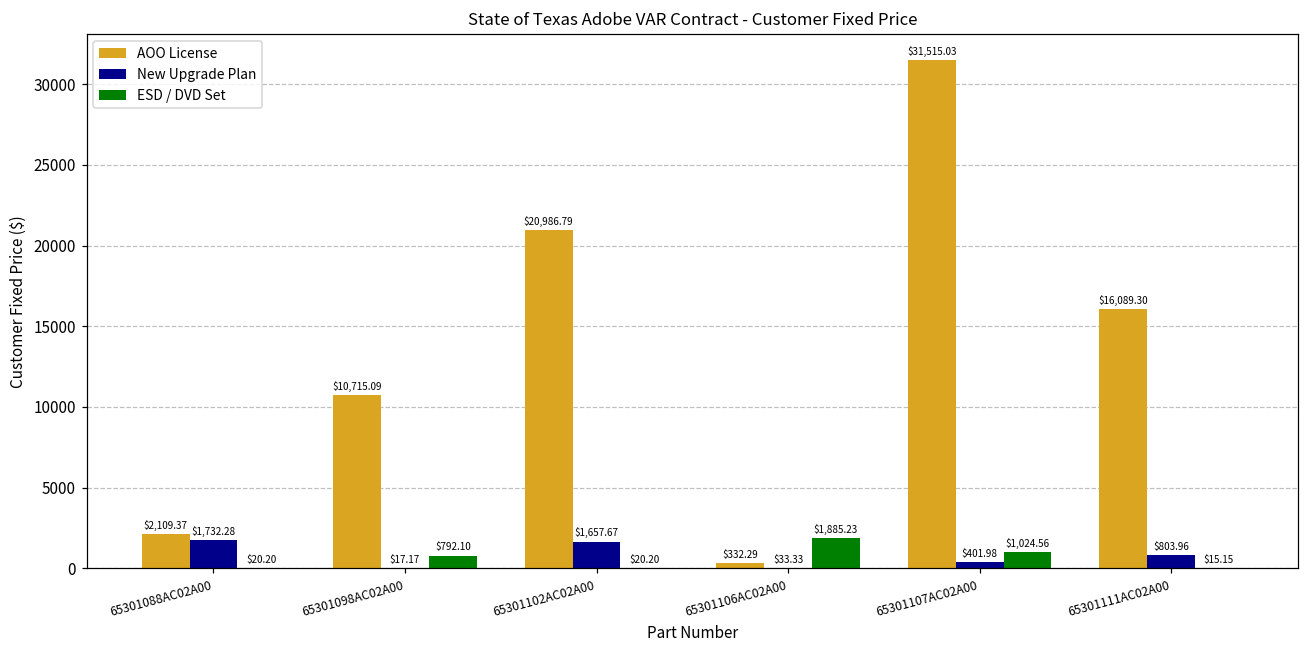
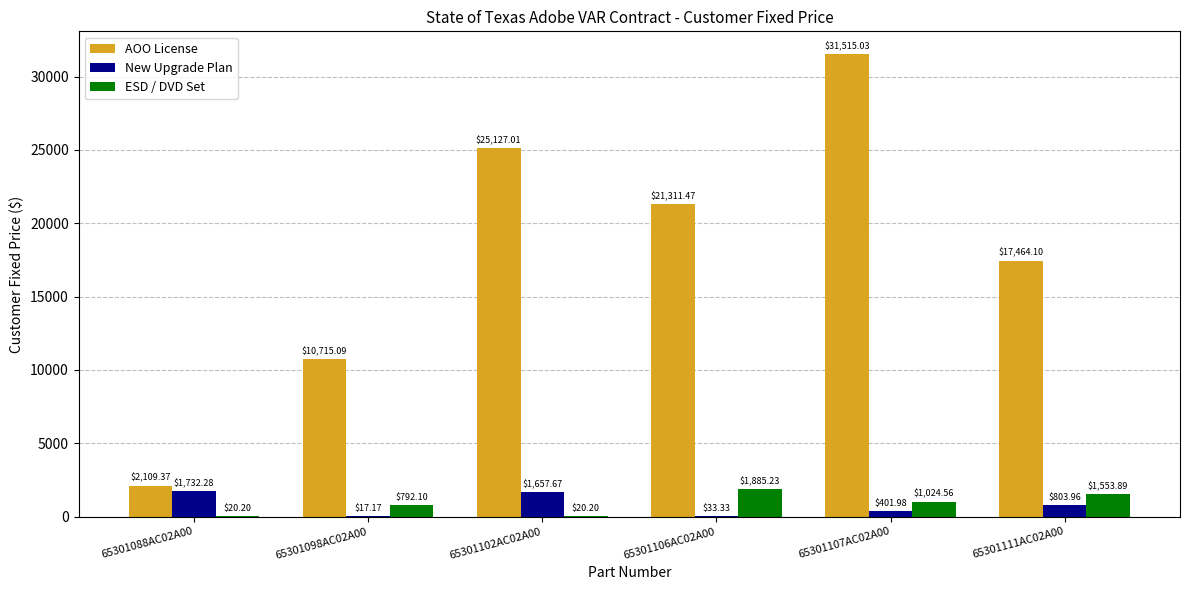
  {
    "AOO License": {
      "65301088AC02A00": "$2,109.37",
      "65301098AC02A00": "$10,715.09",
-     "65301102AC02A00": "$20,986.79",
-     "65301106AC02A00": "$332.29",
+     "65301102AC02A00": "$25,127.01",
+     "65301106AC02A00": "$21,311.47",
      "65301107AC02A00": "$31,515.03",
-     "65301111AC02A00": "$16,089.30"
+     "65301111AC02A00": "$17,464.10"
    },
    "New Upgrade Plan": {
      "65301088AC02A00": "$1,732.28",
      "65301098AC02A00": "$17.17",
      "65301102AC02A00": "$1,657.67",
      "65301106AC02A00": "$33.33",
      "65301107AC02A00": "$401.98",
      "65301111AC02A00": "$803.96"
    },
    "ESD / DVD Set": {
      "65301088AC02A00": "$20.20",
      "65301098AC02A00": "$792.10",
      "65301102AC02A00": "$20.20",
      "65301106AC02A00": "$1,885.23",
      "65301107AC02A00": "$1,024.56",
-     "65301111AC02A00": "$15.15"
+     "65301111AC02A00": "$1,553.89"
    }
  }
